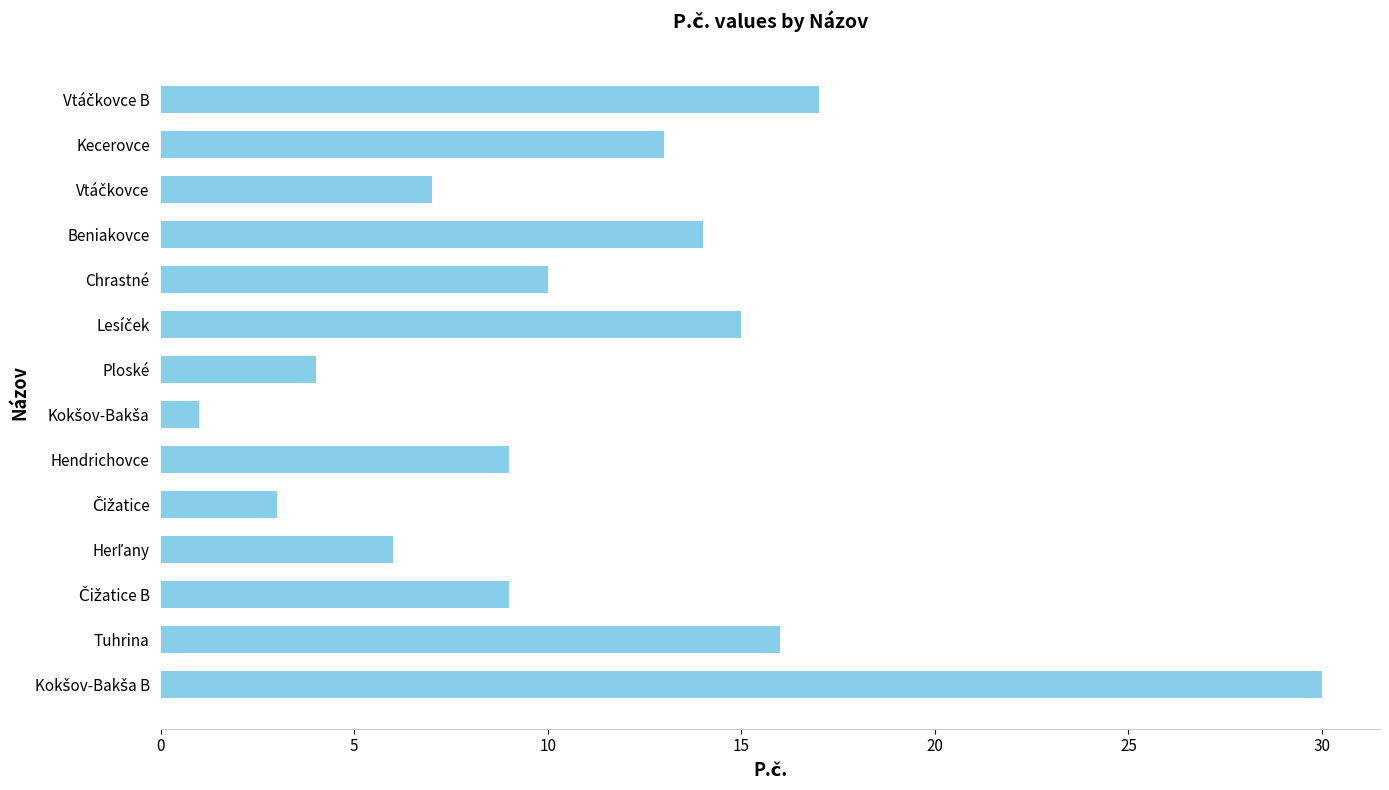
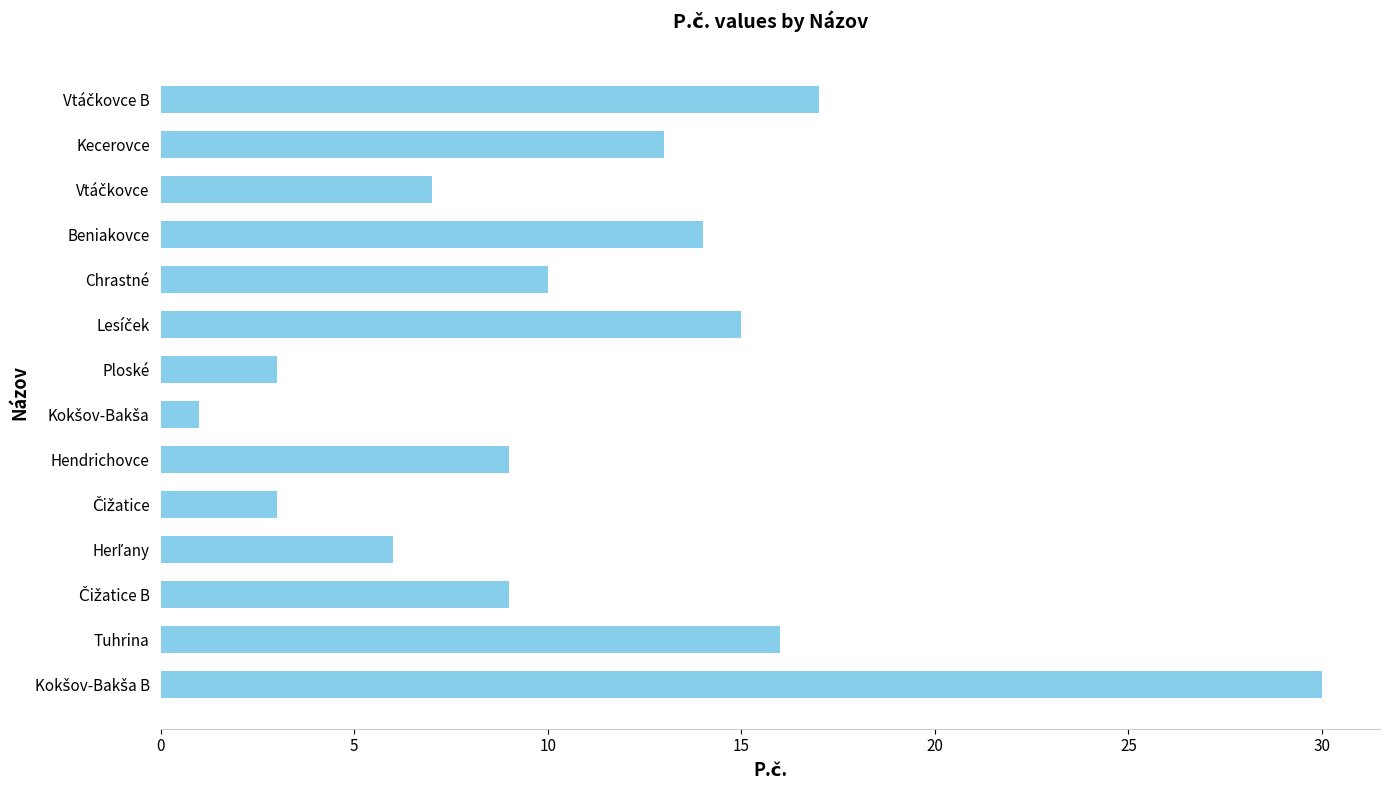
  {
    "Vtáčkovce B": 17,
    "Kecerovce": 13,
    "Vtáčkovce": 7,
    "Beniakovce": 14,
    "Chrastné": 10,
    "Lesíček": 15,
-   "Ploské": 4,
+   "Ploské": 3,
    "Kokšov-Bakša": 1,
    "Hendrichovce": 9,
    "Čižatice": 3,
    "Herľany": 6,
    "Čižatice B": 9,
    "Tuhrina": 16,
    "Kokšov-Bakša B": 30
  }
